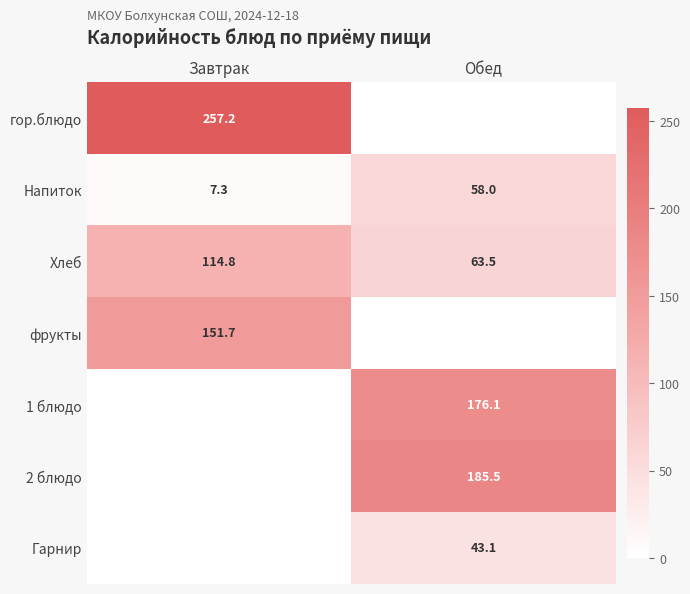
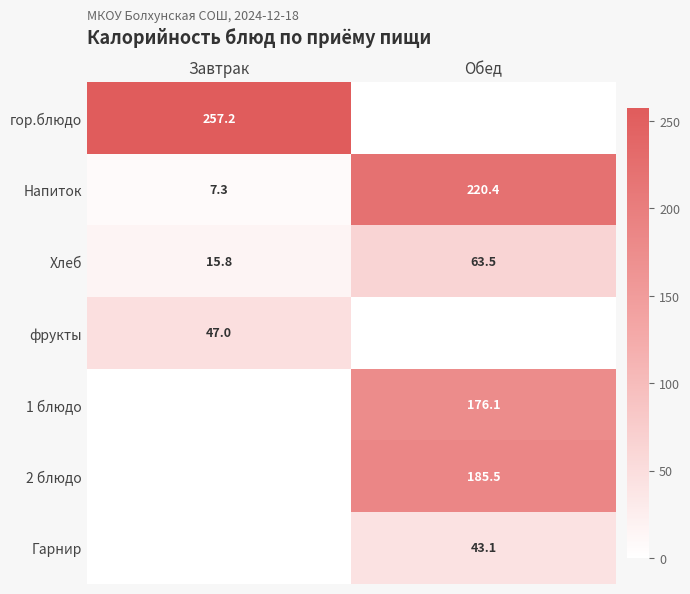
  {
    "гор.блюдо": {
      "Завтрак": 257.2
    },
    "Напиток": {
      "Завтрак": 7.3,
-     "Обед": 58.0
+     "Обед": 220.4
    },
    "Хлеб": {
-     "Завтрак": 114.8,
+     "Завтрак": 15.8,
      "Обед": 63.5
    },
    "фрукты": {
-     "Завтрак": 151.7
+     "Завтрак": 47.0
    },
    "1 блюдо": {
      "Обед": 176.1
    },
    "2 блюдо": {
      "Обед": 185.5
    },
    "Гарнир": {
      "Обед": 43.1
    }
  }
